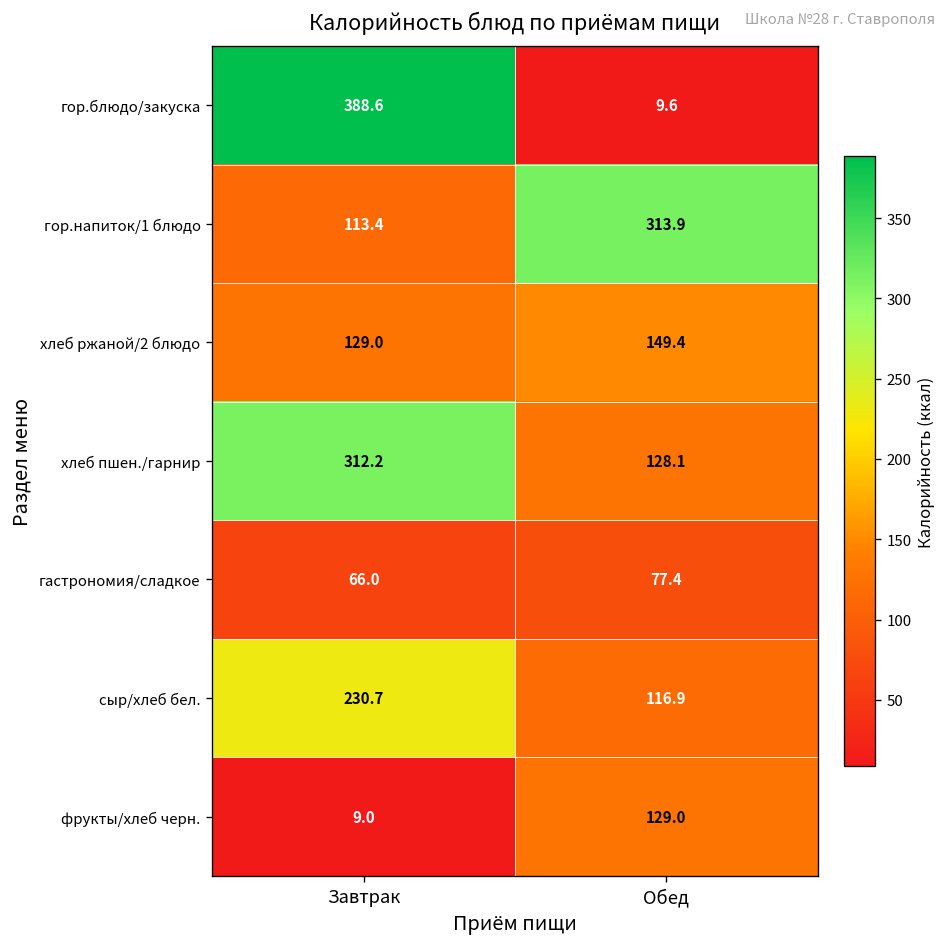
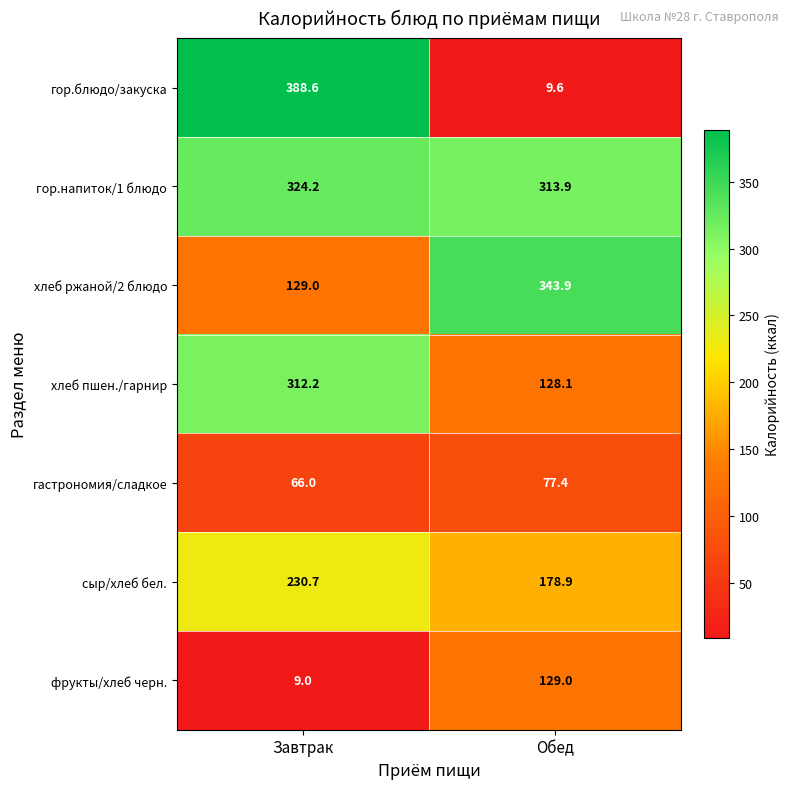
  {
    "гор.блюдо/закуска": {
      "Завтрак": 388.6,
      "Обед": 9.6
    },
    "гор.напиток/1 блюдо": {
-     "Завтрак": 113.4,
+     "Завтрак": 324.2,
      "Обед": 313.9
    },
    "хлеб ржаной/2 блюдо": {
      "Завтрак": 129.0,
-     "Обед": 149.4
+     "Обед": 343.9
    },
    "хлеб пшен./гарнир": {
      "Завтрак": 312.2,
      "Обед": 128.1
    },
    "гастрономия/сладкое": {
      "Завтрак": 66.0,
      "Обед": 77.4
    },
    "сыр/хлеб бел.": {
      "Завтрак": 230.7,
-     "Обед": 116.9
+     "Обед": 178.9
    },
    "фрукты/хлеб черн.": {
      "Завтрак": 9.0,
      "Обед": 129.0
    }
  }
